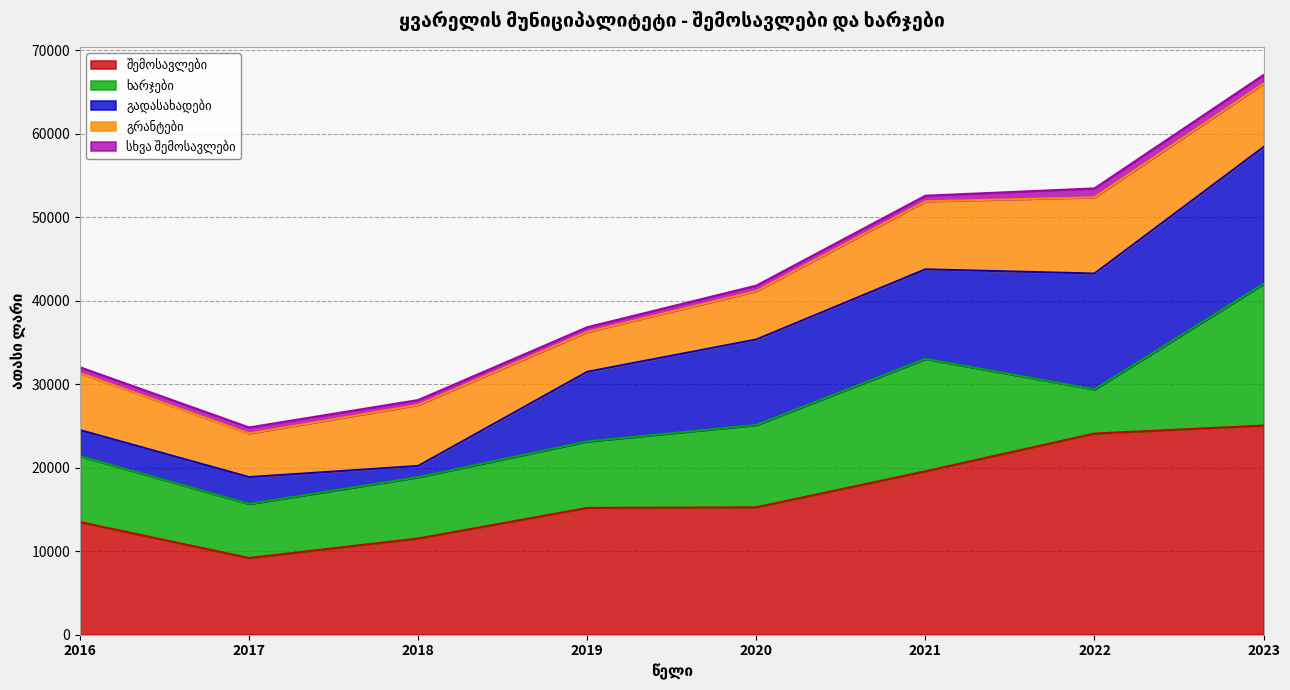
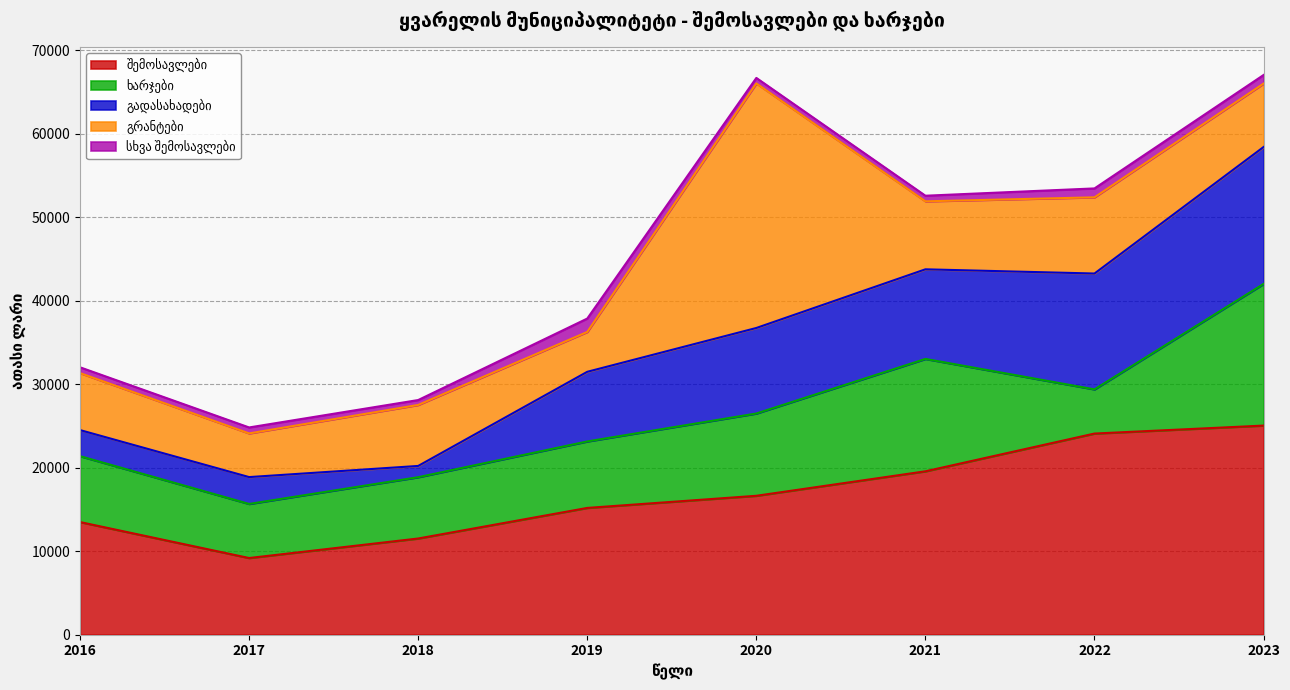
  {
    "შემოსავლები": {
      "2016": 13000,
      "2017": 9000,
      "2018": 12000,
      "2019": 15000,
-     "2020": 15000,
+     "2020": 17000,
      "2021": 20000,
      "2022": 24000,
      "2023": 25000
    },
    "ხარჯები": {
      "2016": 8000,
      "2017": 6000,
      "2018": 7000,
      "2019": 8000,
      "2020": 10000,
      "2021": 13000,
      "2022": 5000,
      "2023": 17000
    },
    "გადასახადები": {
      "2016": 3000,
      "2017": 3000,
      "2018": 1000,
      "2019": 8000,
      "2020": 10000,
      "2021": 11000,
      "2022": 14000,
      "2023": 16000
    },
    "გრანტები": {
      "2016": 7000,
      "2017": 5000,
      "2018": 7000,
      "2019": 5000,
-     "2020": 6000,
+     "2020": 29000,
      "2021": 8000,
      "2022": 9000,
      "2023": 8000
    },
    "სხვა შემოსავლები": {
      "2016": 1000,
      "2017": 1000,
      "2018": 1000,
-     "2019": 1000,
+     "2019": 2000,
      "2020": 1000,
      "2021": 1000,
      "2022": 1000,
      "2023": 1000
    }
  }
